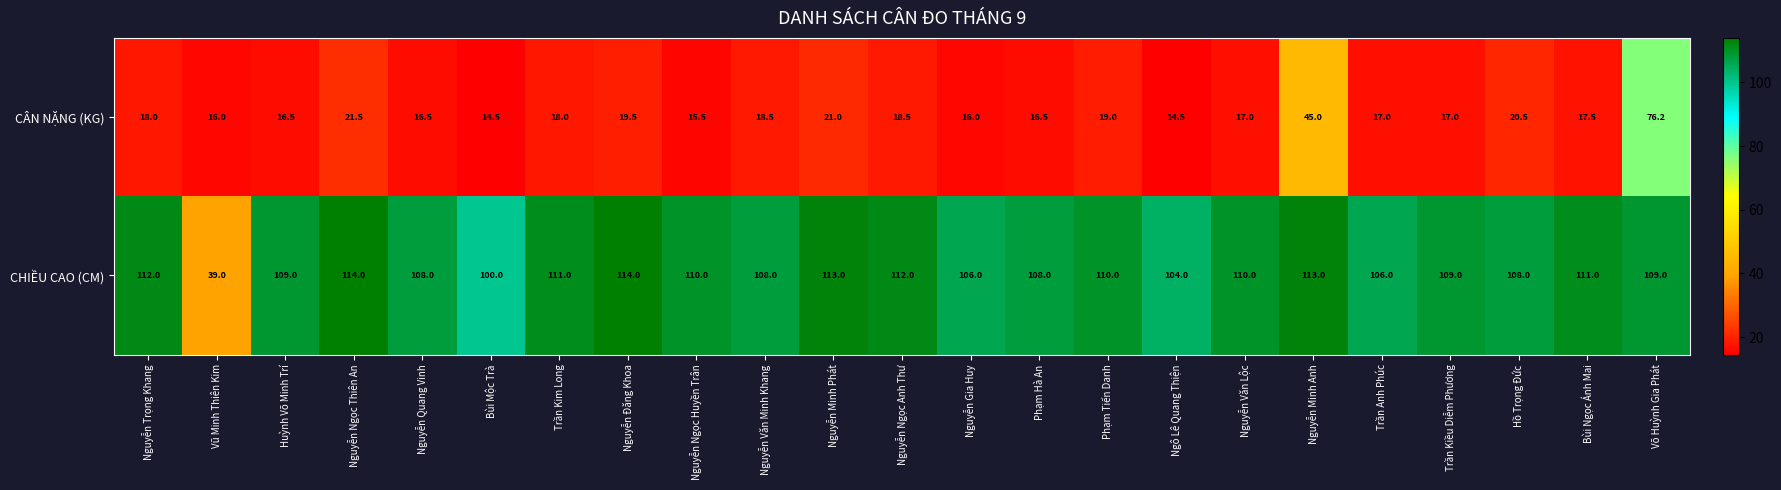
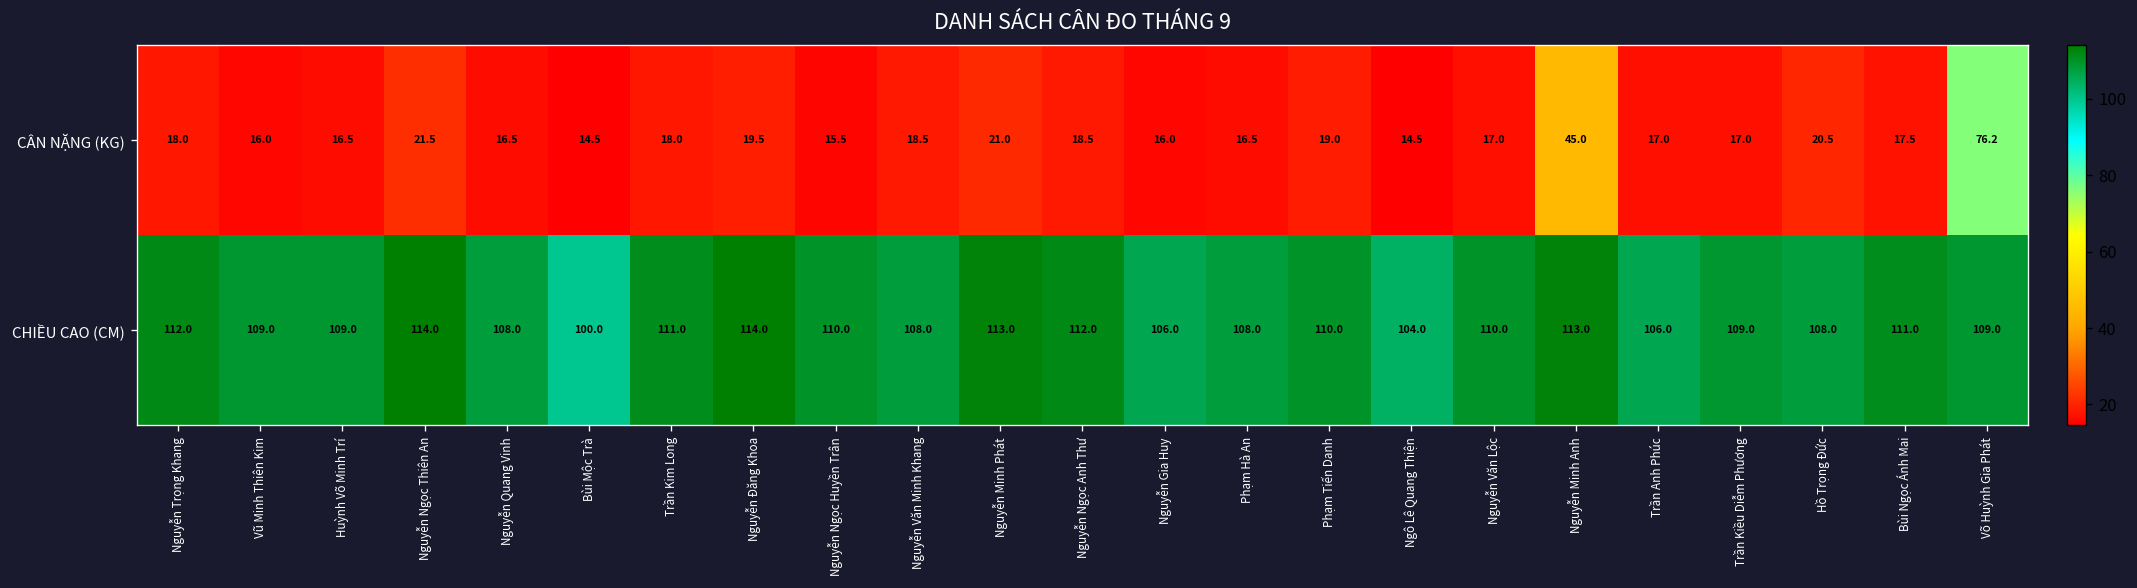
  {
    "CÂN NẶNG (KG)": {
      "Nguyễn Trọng Khang": 18.0,
      "Vũ Minh Thiên Kim": 16.0,
      "Huỳnh Võ Minh Trí": 16.5,
      "Nguyễn Ngọc Thiên An": 21.5,
      "Nguyễn Quang Vinh": 16.5,
      "Bùi Mộc Trà": 14.5,
      "Trần Kim Long": 18.0,
      "Nguyễn Đăng Khoa": 19.5,
      "Nguyễn Ngọc Huyền Trân": 15.5,
      "Nguyễn Văn Minh Khang": 18.5,
      "Nguyễn Minh Phát": 21.0,
      "Nguyễn Ngọc Anh Thư": 18.5,
      "Nguyễn Gia Huy": 16.0,
      "Phạm Hà An": 16.5,
      "Phạm Tiến Danh": 19.0,
      "Ngô Lê Quang Thiện": 14.5,
      "Nguyễn Văn Lộc": 17.0,
      "Nguyễn Minh Anh": 45.0,
      "Trần Anh Phúc": 17.0,
      "Trần Kiều Diễm Phương": 17.0,
      "Hồ Trọng Đức": 20.5,
      "Bùi Ngọc Ánh Mai": 17.5,
      "Võ Huỳnh Gia Phát": 76.2
    },
    "CHIỀU CAO (CM)": {
      "Nguyễn Trọng Khang": 112.0,
-     "Vũ Minh Thiên Kim": 39.0,
+     "Vũ Minh Thiên Kim": 109.0,
      "Huỳnh Võ Minh Trí": 109.0,
      "Nguyễn Ngọc Thiên An": 114.0,
      "Nguyễn Quang Vinh": 108.0,
      "Bùi Mộc Trà": 100.0,
      "Trần Kim Long": 111.0,
      "Nguyễn Đăng Khoa": 114.0,
      "Nguyễn Ngọc Huyền Trân": 110.0,
      "Nguyễn Văn Minh Khang": 108.0,
      "Nguyễn Minh Phát": 113.0,
      "Nguyễn Ngọc Anh Thư": 112.0,
      "Nguyễn Gia Huy": 106.0,
      "Phạm Hà An": 108.0,
      "Phạm Tiến Danh": 110.0,
      "Ngô Lê Quang Thiện": 104.0,
      "Nguyễn Văn Lộc": 110.0,
      "Nguyễn Minh Anh": 113.0,
      "Trần Anh Phúc": 106.0,
      "Trần Kiều Diễm Phương": 109.0,
      "Hồ Trọng Đức": 108.0,
      "Bùi Ngọc Ánh Mai": 111.0,
      "Võ Huỳnh Gia Phát": 109.0
    }
  }
